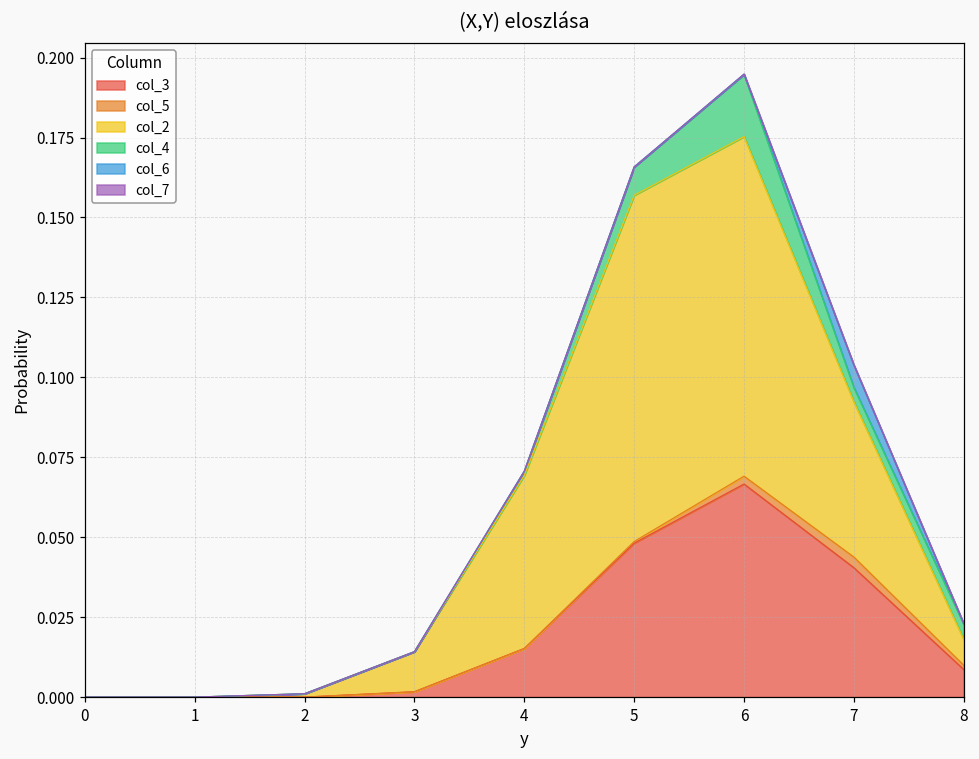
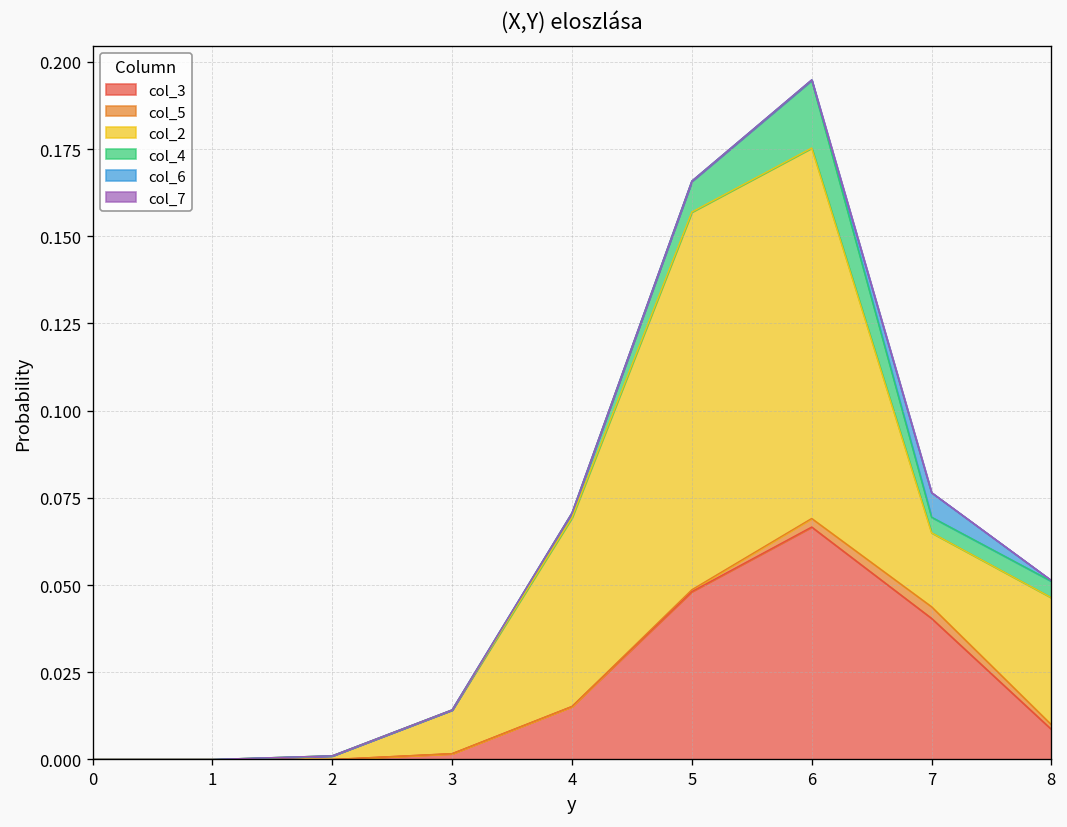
  {
    "col_2": {
      "4": 0.054,
      "5": 0.108,
      "6": 0.106,
-     "7": 0.049,
-     "8": 0.008
+     "7": 0.021,
+     "8": 0.036
    },
    "col_4": {
      "7": 0.004
    },
    "col_7": {
      "7": 0.007
    }
  }
